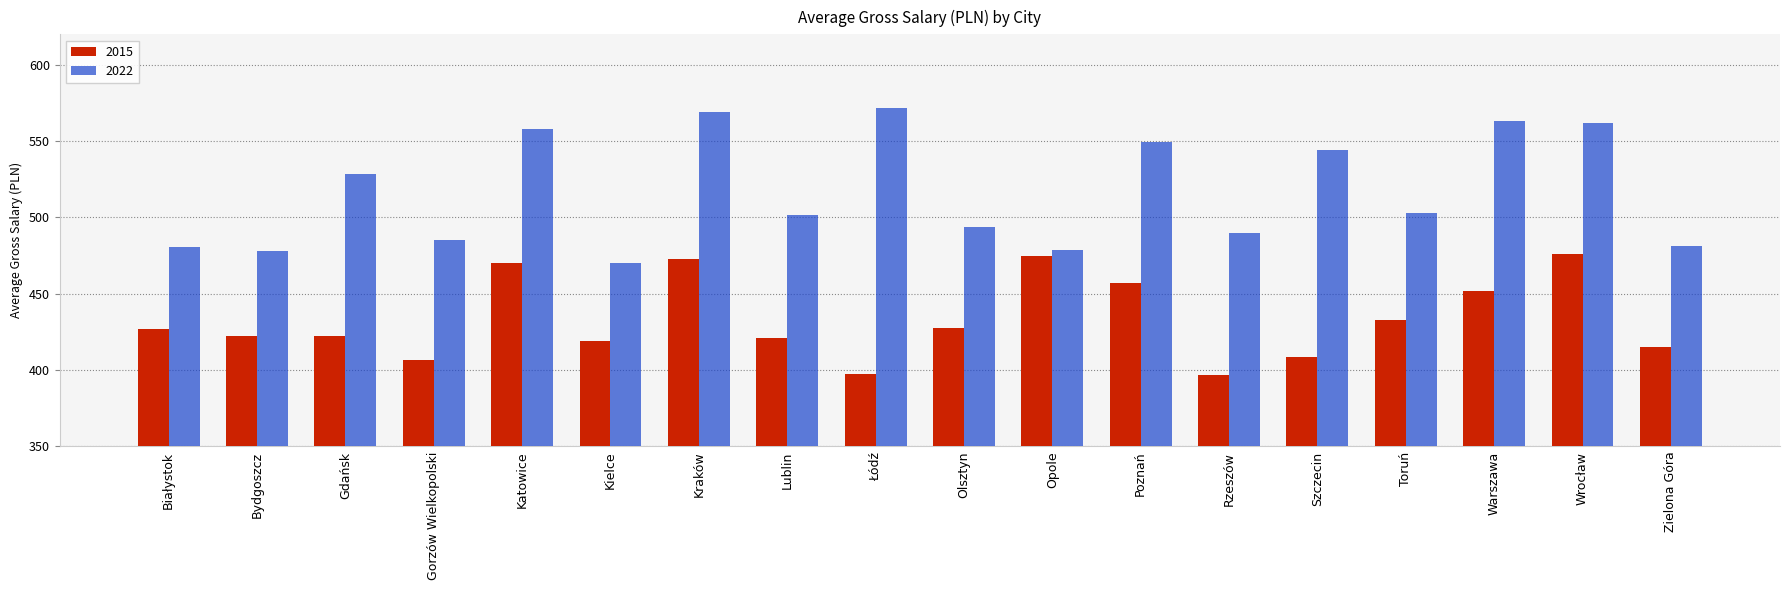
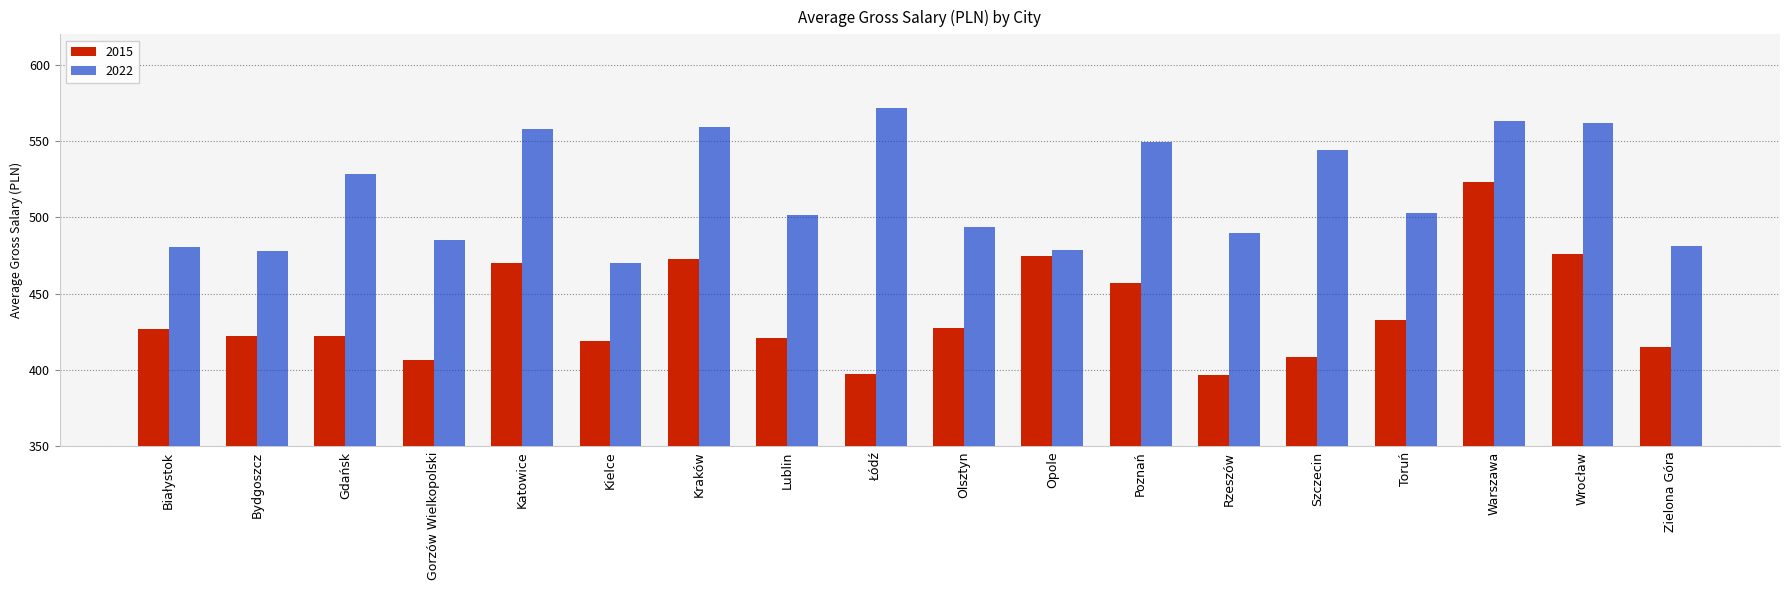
  {
    "2015": {
      "Białystok": 427,
      "Bydgoszcz": 422,
      "Gdańsk": 423,
      "Gorzów Wielkopolski": 406,
      "Katowice": 470,
      "Kielce": 419,
      "Kraków": 473,
      "Lublin": 421,
      "Łódź": 397,
      "Olsztyn": 428,
      "Opole": 474,
      "Poznań": 457,
      "Rzeszów": 397,
      "Szczecin": 408,
      "Toruń": 433,
-     "Warszawa": 452,
+     "Warszawa": 523,
      "Wrocław": 476,
      "Zielona Góra": 415
    },
    "2022": {
      "Białystok": 480,
      "Bydgoszcz": 478,
      "Gdańsk": 528,
      "Gorzów Wielkopolski": 485,
      "Katowice": 558,
      "Kielce": 470,
-     "Kraków": 569,
+     "Kraków": 559,
      "Lublin": 502,
      "Łódź": 571,
      "Olsztyn": 494,
      "Opole": 479,
      "Poznań": 549,
      "Rzeszów": 490,
      "Szczecin": 544,
      "Toruń": 503,
      "Warszawa": 563,
      "Wrocław": 562,
      "Zielona Góra": 481
    }
  }
